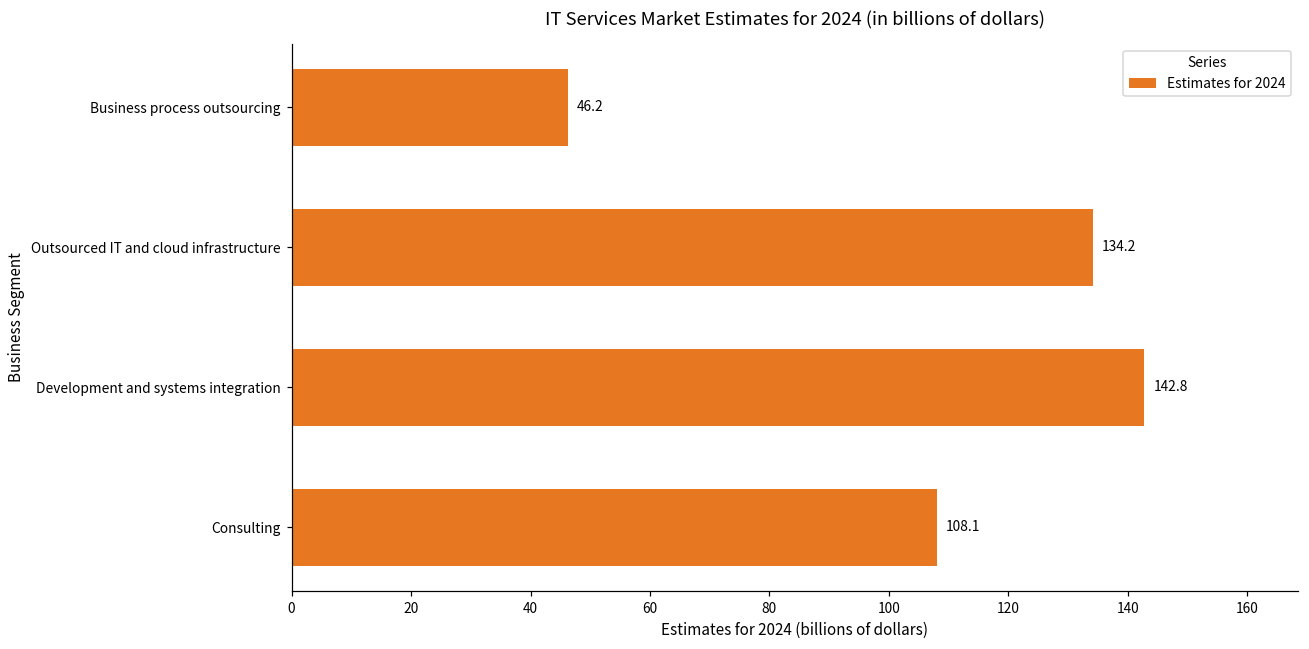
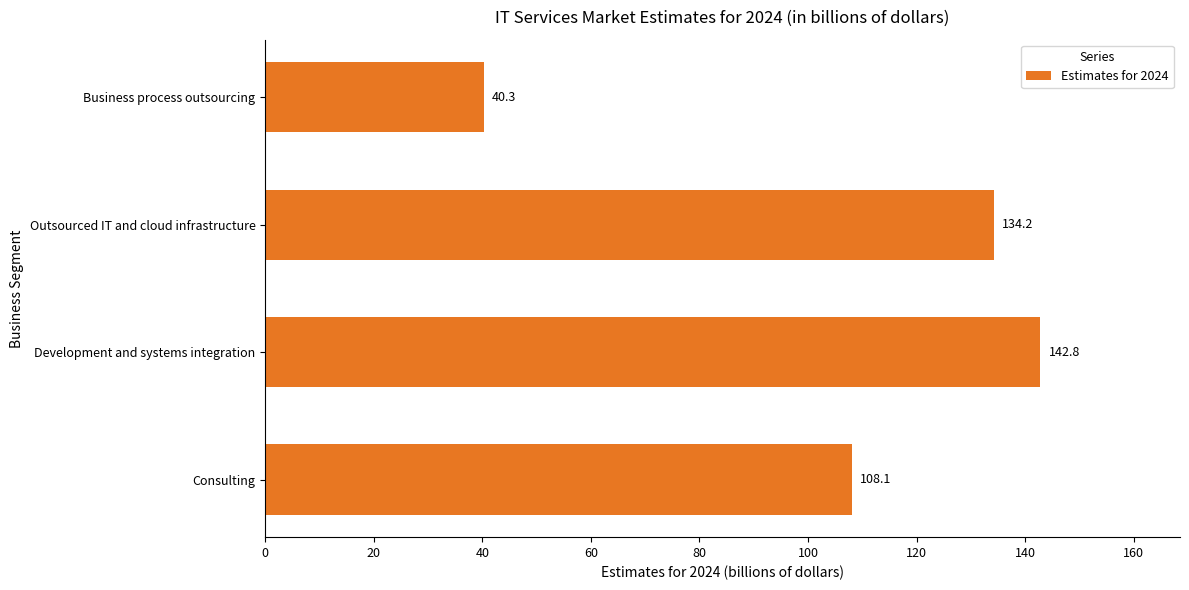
  {
-   "Business process outsourcing": 46.2,
+   "Business process outsourcing": 40.3,
    "Outsourced IT and cloud infrastructure": 134.2,
    "Development and systems integration": 142.8,
    "Consulting": 108.1
  }
